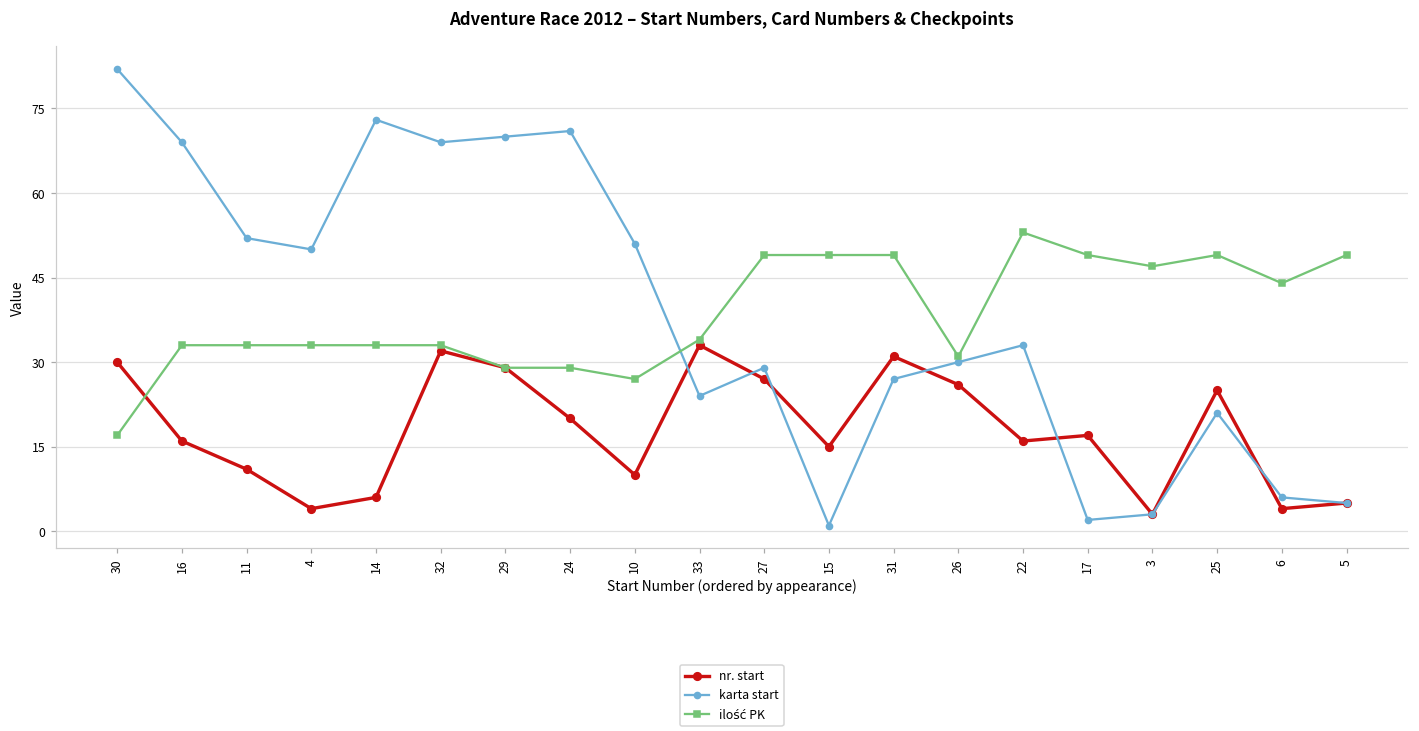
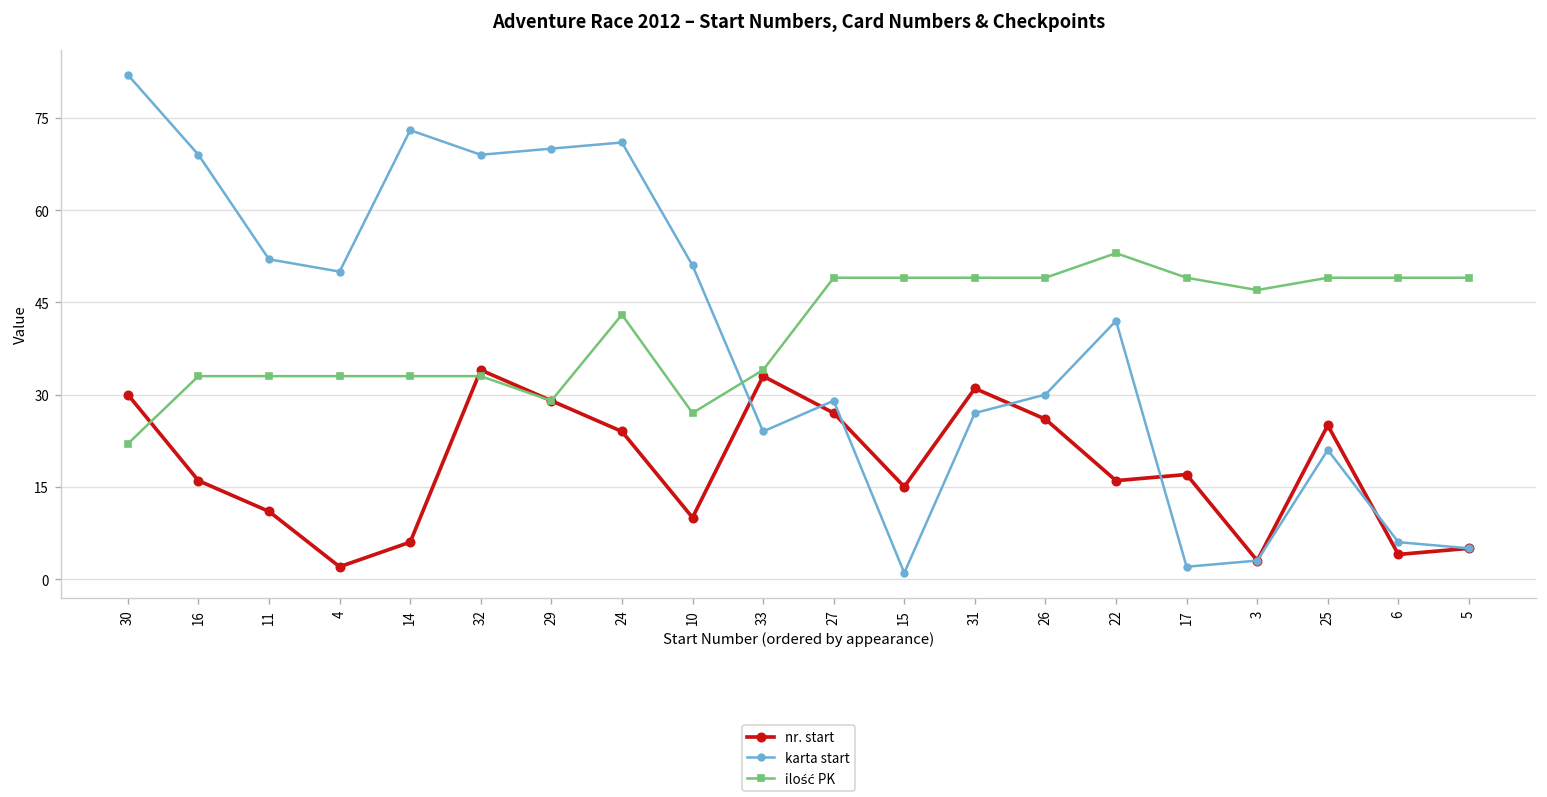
  {
    "nr. start": {
      "30": 30,
      "16": 16,
      "11": 11,
-     "4": 4,
+     "4": 2,
      "14": 6,
-     "32": 32,
-     "24": 20,
+     "32": 34,
+     "24": 24,
      "10": 10,
      "33": 33,
      "27": 27,
      "15": 15,
      "31": 31,
      "26": 26,
      "22": 16,
      "17": 17,
      "25": 25,
      "6": 4
    },
    "karta start": {
      "30": 82,
      "16": 69,
      "11": 52,
      "4": 50,
      "14": 73,
      "32": 69,
      "29": 70,
      "24": 71,
      "10": 51,
      "33": 24,
      "27": 29,
      "15": 1,
      "31": 27,
      "26": 30,
-     "22": 33,
+     "22": 42,
      "17": 2,
      "25": 21,
      "6": 6
    },
    "ilość PK": {
-     "30": 17,
+     "30": 22,
      "16": 33,
      "11": 33,
      "4": 33,
      "14": 33,
      "32": 33,
-     "24": 29,
+     "24": 43,
      "10": 27,
      "33": 34,
      "27": 49,
      "15": 49,
      "31": 49,
-     "26": 31,
+     "26": 49,
      "22": 53,
      "17": 49,
      "3": 47,
      "25": 49,
-     "6": 44,
+     "6": 49,
      "5": 49
    }
  }
